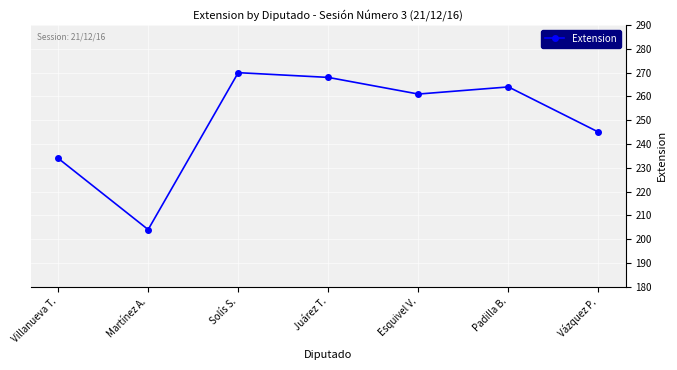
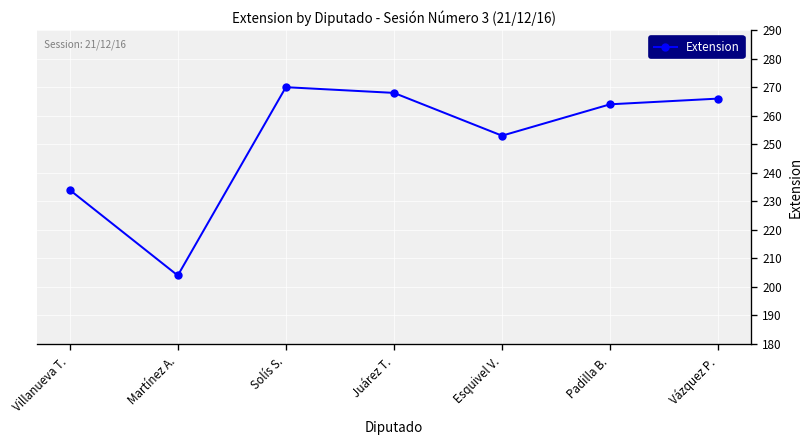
  {
    "Villanueva T.": 234,
    "Martínez A.": 204,
    "Solís S.": 270,
    "Juárez T.": 268,
-   "Esquivel V.": 261,
+   "Esquivel V.": 253,
    "Padilla B.": 264,
-   "Vázquez P.": 245
+   "Vázquez P.": 266
  }
